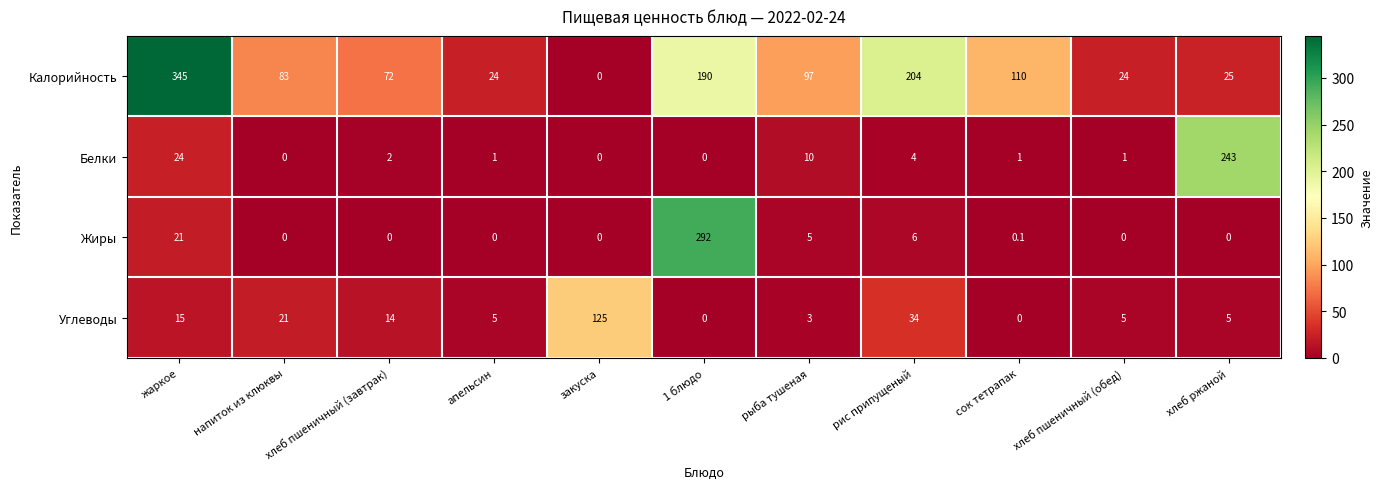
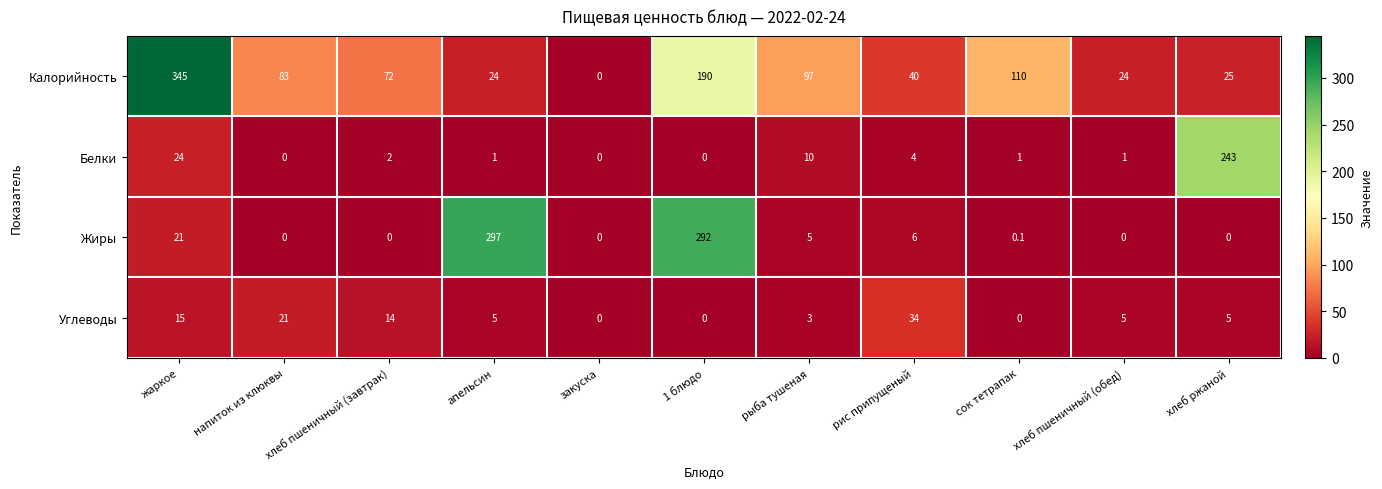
  {
    "Калорийность": {
      "жаркое": 345,
      "напиток из клюквы": 83,
      "хлеб пшеничный (завтрак)": 72,
      "апельсин": 24,
      "закуска": 0,
      "1 блюдо": 190,
      "рыба тушеная": 97,
-     "рис припущеный": 204,
+     "рис припущеный": 40,
      "сок тетрапак": 110,
      "хлеб пшеничный (обед)": 24,
      "хлеб ржаной": 25
    },
    "Белки": {
      "жаркое": 24,
      "напиток из клюквы": 0,
      "хлеб пшеничный (завтрак)": 2,
      "апельсин": 1,
      "закуска": 0,
      "1 блюдо": 0,
      "рыба тушеная": 10,
      "рис припущеный": 4,
      "сок тетрапак": 1,
      "хлеб пшеничный (обед)": 1,
      "хлеб ржаной": 243
    },
    "Жиры": {
      "жаркое": 21,
      "напиток из клюквы": 0,
      "хлеб пшеничный (завтрак)": 0,
-     "апельсин": 0,
+     "апельсин": 297,
      "закуска": 0,
      "1 блюдо": 292,
      "рыба тушеная": 5,
      "рис припущеный": 6,
      "сок тетрапак": 0.1,
      "хлеб пшеничный (обед)": 0,
      "хлеб ржаной": 0
    },
    "Углеводы": {
      "жаркое": 15,
      "напиток из клюквы": 21,
      "хлеб пшеничный (завтрак)": 14,
      "апельсин": 5,
-     "закуска": 125,
+     "закуска": 0,
      "1 блюдо": 0,
      "рыба тушеная": 3,
      "рис припущеный": 34,
      "сок тетрапак": 0,
      "хлеб пшеничный (обед)": 5,
      "хлеб ржаной": 5
    }
  }
